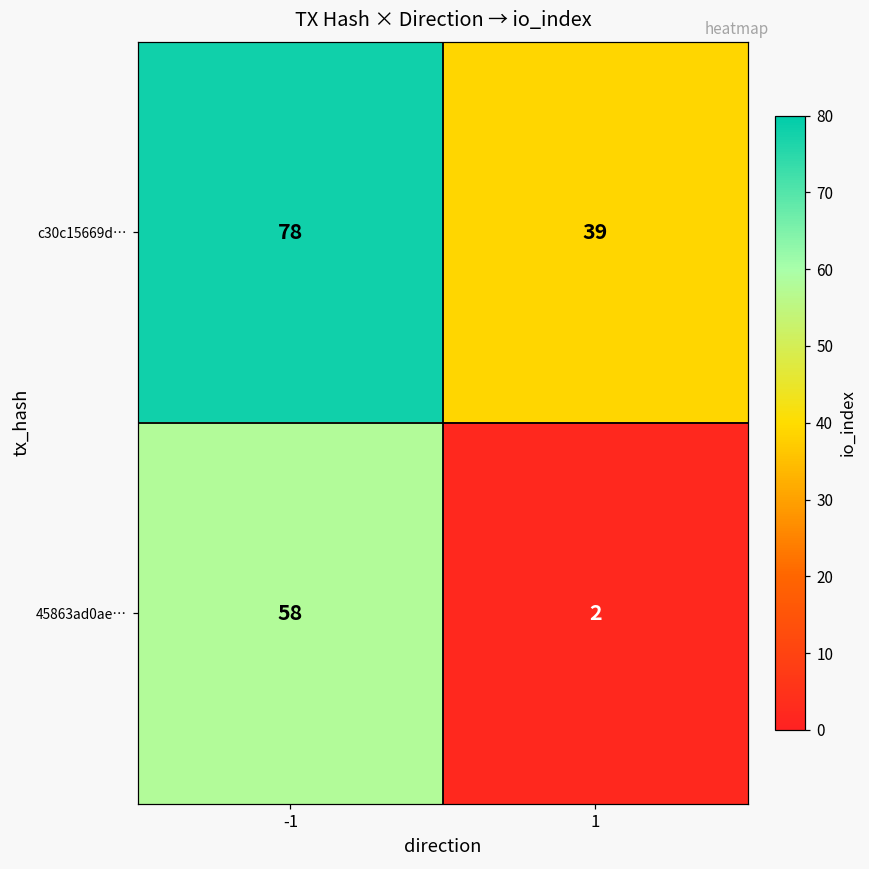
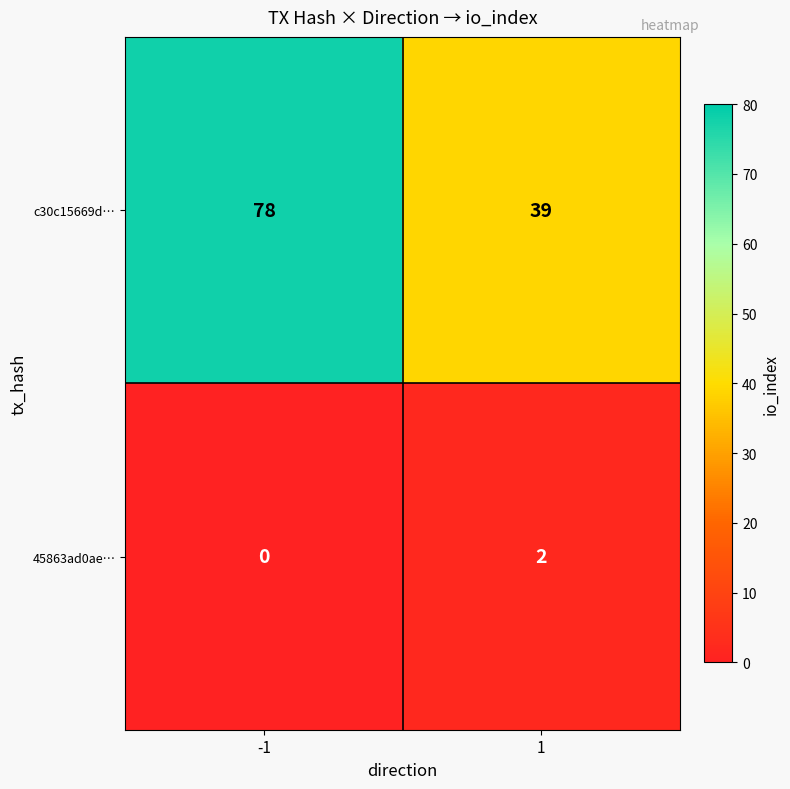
  {
    "c30c15669d…": {
      "-1": 78,
      "1": 39
    },
    "45863ad0ae…": {
-     "-1": 58,
+     "-1": 0,
      "1": 2
    }
  }
